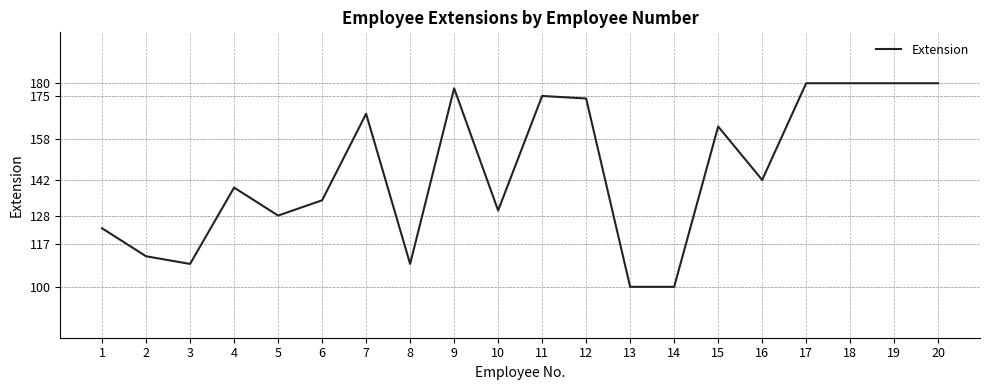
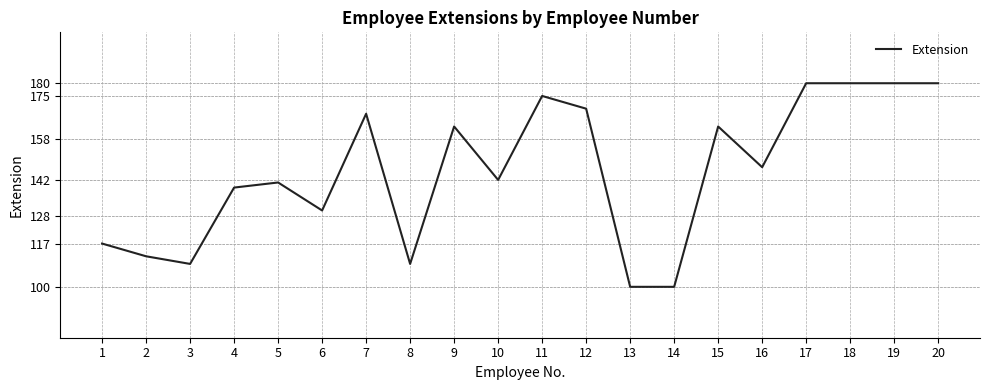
  {
-   "1": 123,
+   "1": 117,
    "2": 112,
    "3": 109,
    "4": 139,
-   "5": 128,
-   "6": 134,
+   "5": 141,
+   "6": 130,
    "7": 168,
    "8": 109,
-   "9": 178,
-   "10": 130,
+   "9": 163,
+   "10": 142,
    "11": 175,
-   "12": 174,
+   "12": 170,
    "13": 100,
    "14": 100,
    "15": 163,
-   "16": 142,
+   "16": 147,
    "17": 180,
    "18": 180,
    "19": 180,
    "20": 180
  }
